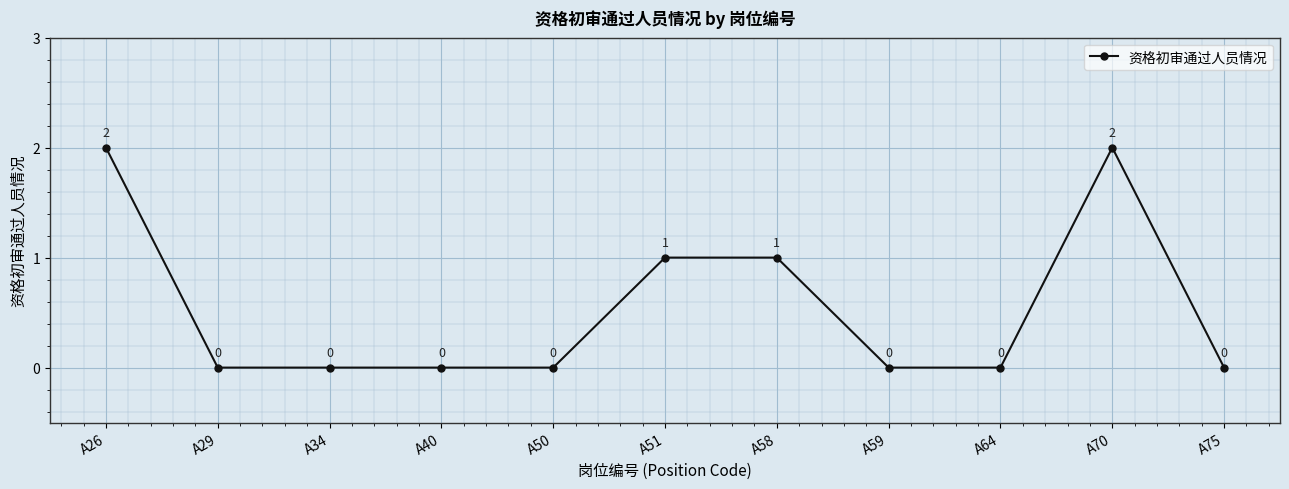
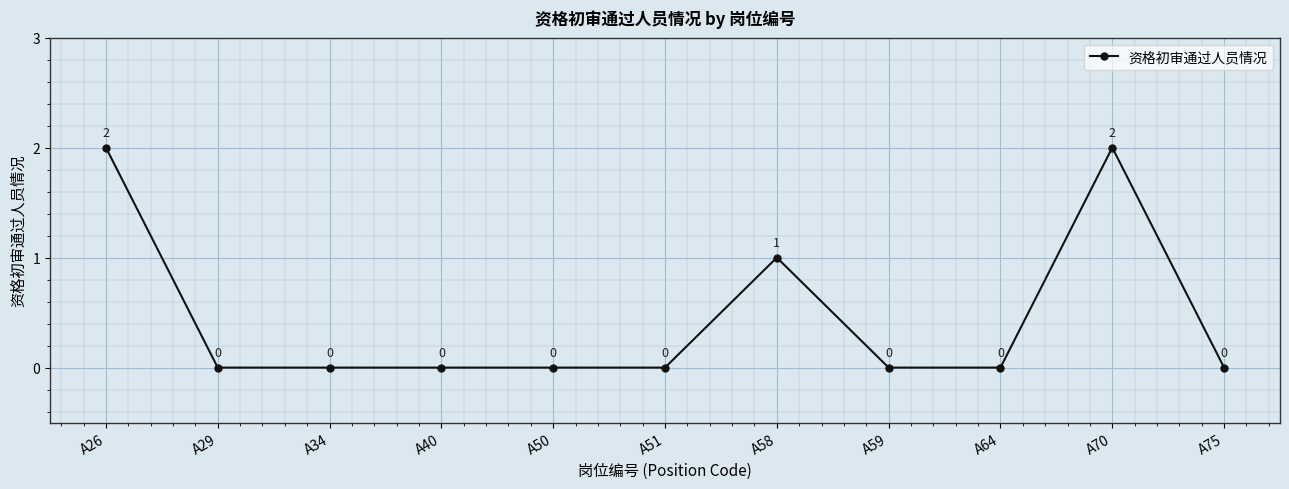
  {
    "A26": 2,
    "A29": 0,
    "A34": 0,
    "A40": 0,
    "A50": 0,
-   "A51": 1,
+   "A51": 0,
    "A58": 1,
    "A59": 0,
    "A64": 0,
    "A70": 2,
    "A75": 0
  }
